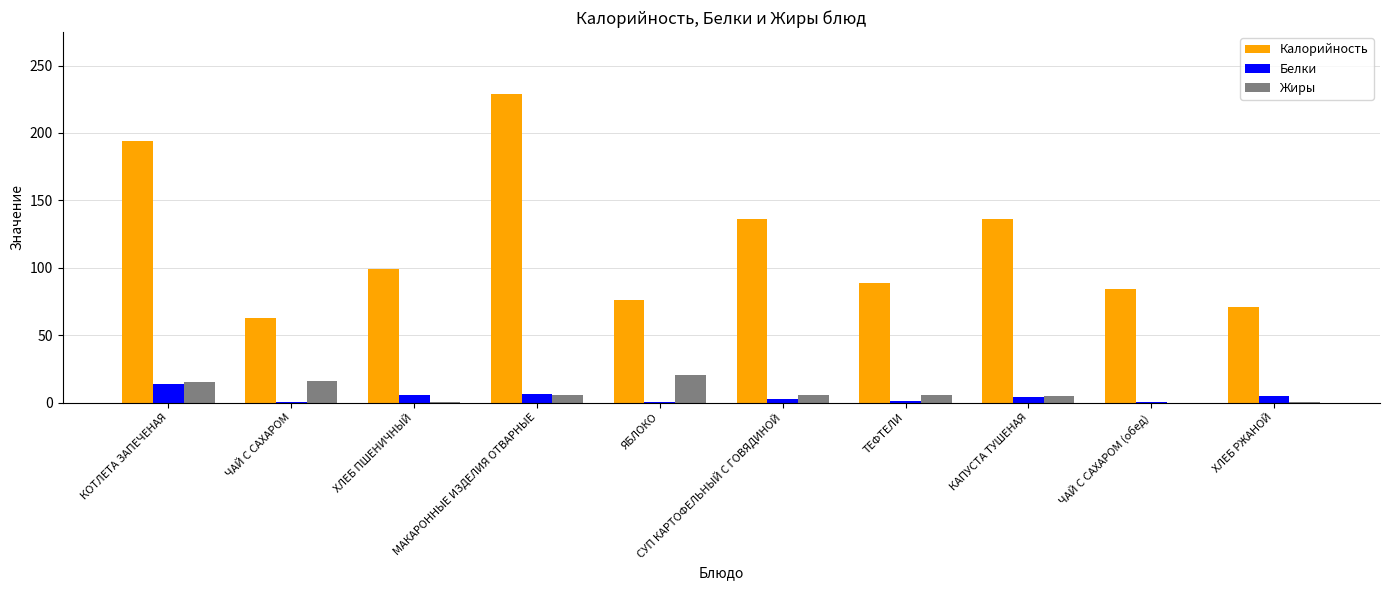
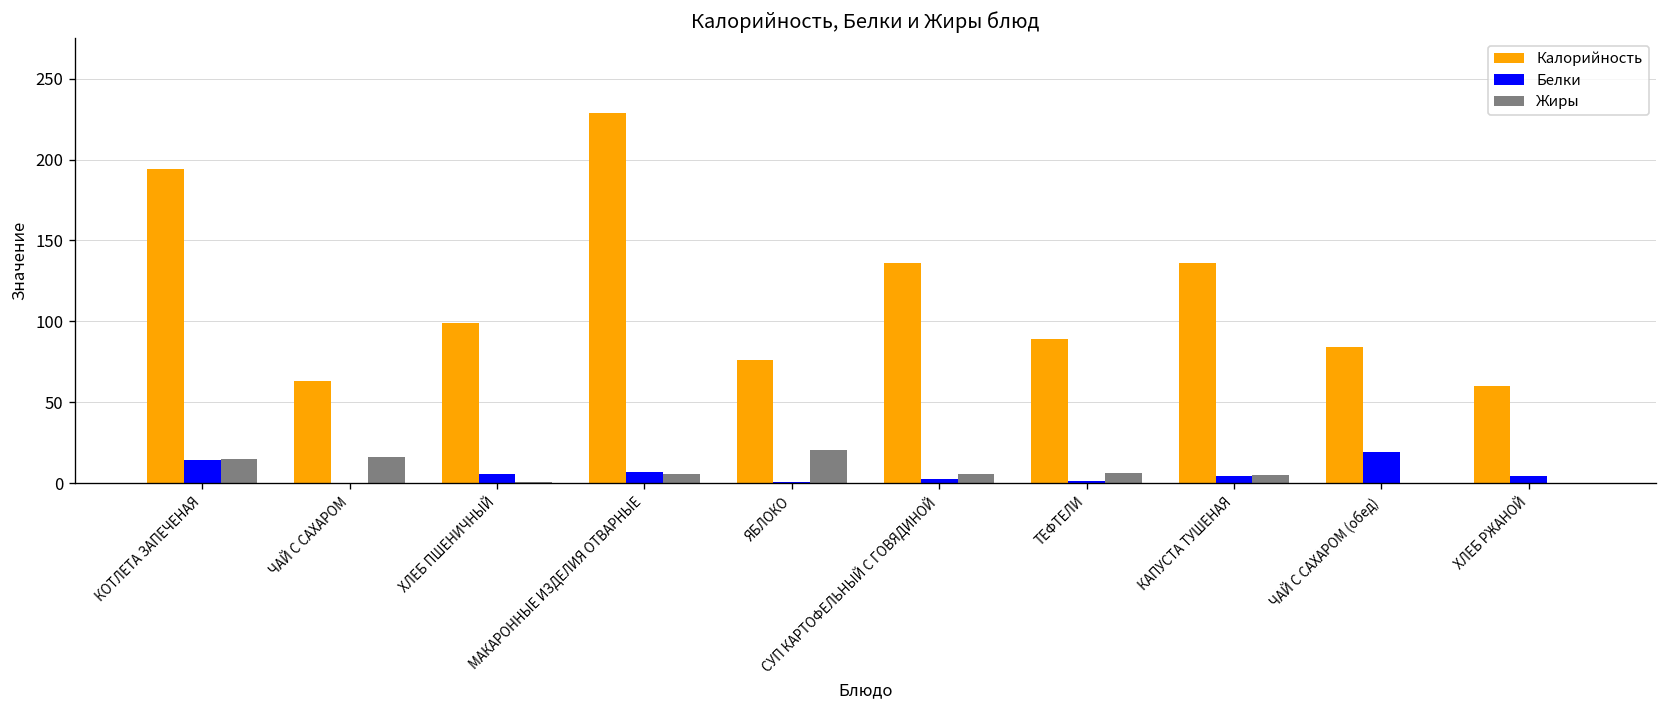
  {
    "Калорийность": {
      "КОТЛЕТА ЗАПЕЧЕНАЯ": 194,
      "ЧАЙ С САХАРОМ": 63,
      "ХЛЕБ ПШЕНИЧНЫЙ": 99,
      "МАКАРОННЫЕ ИЗДЕЛИЯ ОТВАРНЫЕ": 229,
      "ЯБЛОКО": 76,
      "СУП КАРТОФЕЛЬНЫЙ С ГОВЯДИНОЙ": 136,
      "ТЕФТЕЛИ": 89,
      "КАПУСТА ТУШЕНАЯ": 136,
      "ЧАЙ С САХАРОМ (обед)": 84,
-     "ХЛЕБ РЖАНОЙ": 71
+     "ХЛЕБ РЖАНОЙ": 60
    },
    "Белки": {
      "КОТЛЕТА ЗАПЕЧЕНАЯ": 14,
      "ХЛЕБ ПШЕНИЧНЫЙ": 5,
      "МАКАРОННЫЕ ИЗДЕЛИЯ ОТВАРНЫЕ": 7,
      "СУП КАРТОФЕЛЬНЫЙ С ГОВЯДИНОЙ": 2,
      "КАПУСТА ТУШЕНАЯ": 4,
-     "ЧАЙ С САХАРОМ (обед)": 0,
+     "ЧАЙ С САХАРОМ (обед)": 19,
      "ХЛЕБ РЖАНОЙ": 5
    },
    "Жиры": {
      "КОТЛЕТА ЗАПЕЧЕНАЯ": 15,
      "ЧАЙ С САХАРОМ": 16,
      "МАКАРОННЫЕ ИЗДЕЛИЯ ОТВАРНЫЕ": 6,
      "ЯБЛОКО": 21,
      "СУП КАРТОФЕЛЬНЫЙ С ГОВЯДИНОЙ": 5,
      "ТЕФТЕЛИ": 6,
      "КАПУСТА ТУШЕНАЯ": 5,
      "ЧАЙ С САХАРОМ (обед)": 0
    }
  }
